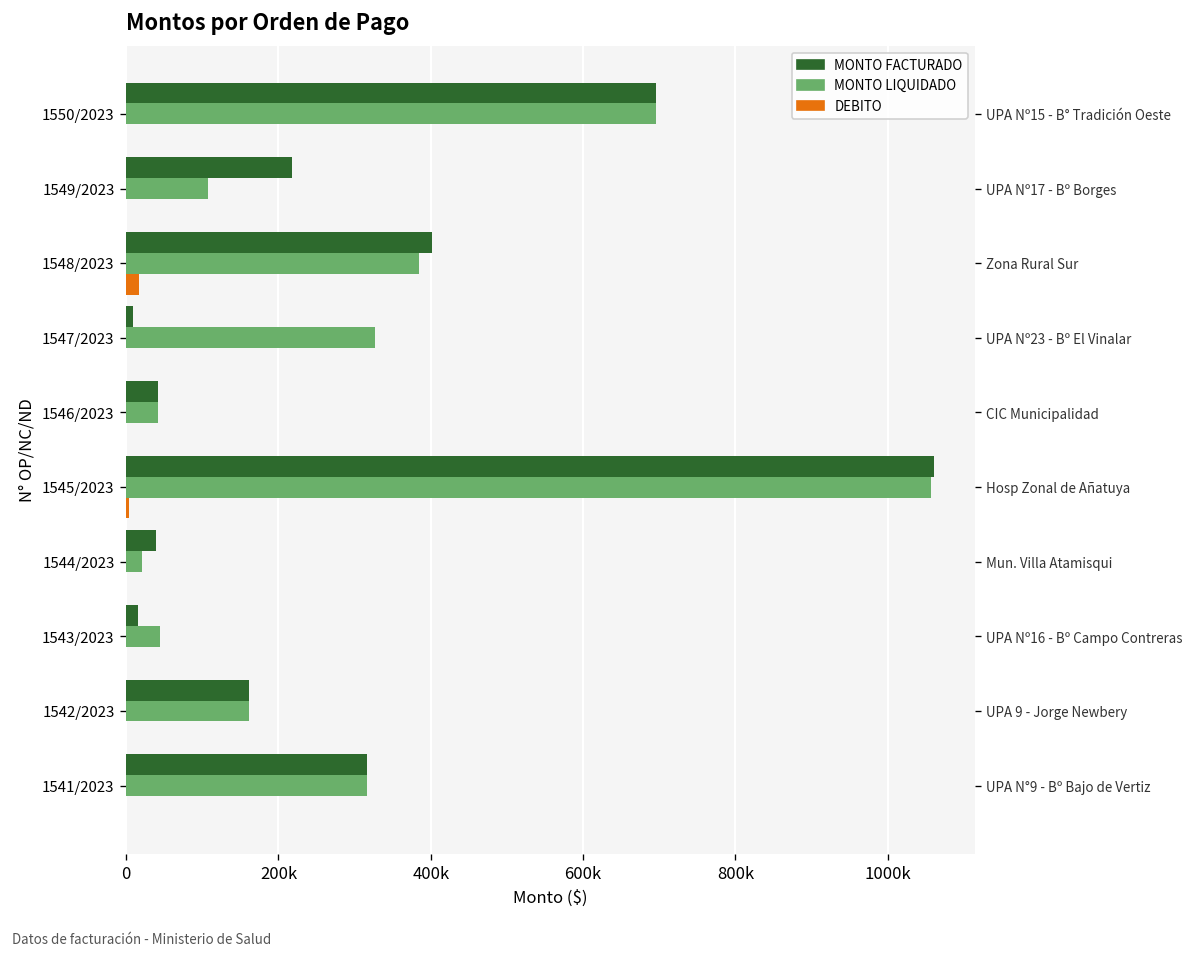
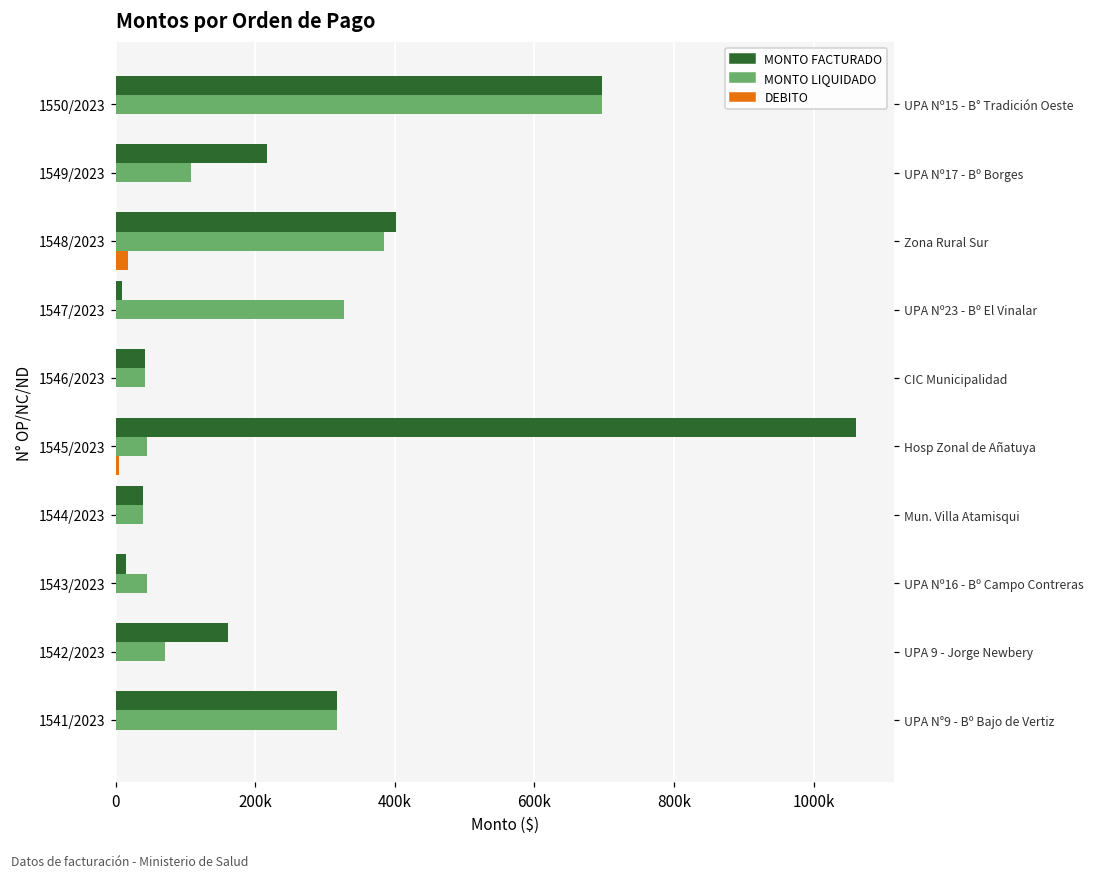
  {
    "MONTO LIQUIDADO": {
      "1550/2023": 700000,
      "1549/2023": 110000,
      "1548/2023": 390000,
      "1547/2023": 330000,
      "1546/2023": 40000,
-     "1545/2023": 1060000,
-     "1544/2023": 20000,
+     "1545/2023": 40000,
+     "1544/2023": 40000,
      "1543/2023": 40000,
-     "1542/2023": 160000,
+     "1542/2023": 70000,
      "1541/2023": 320000
    }
  }
